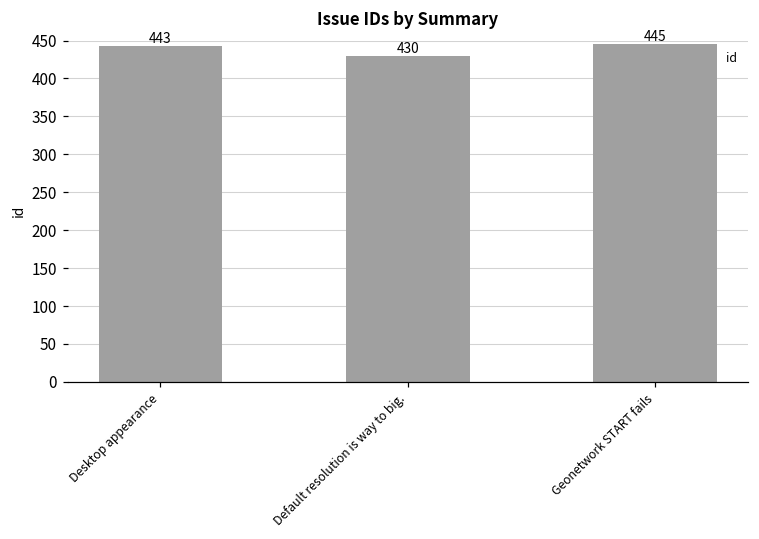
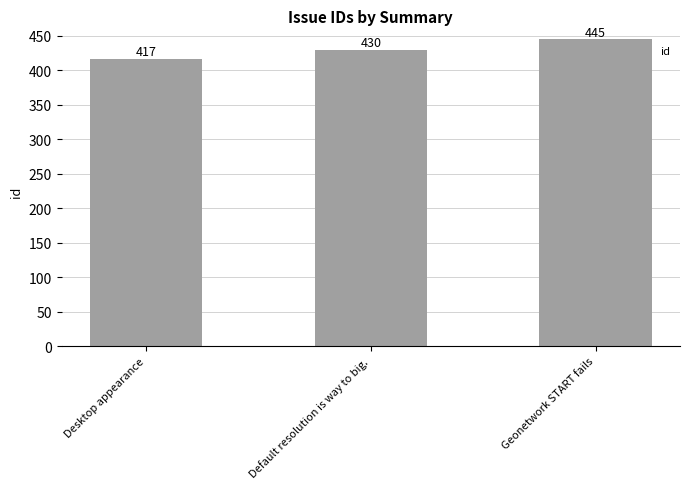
  {
-   "Desktop appearance": 443,
+   "Desktop appearance": 417,
    "Default resolution is way to big.": 430,
    "Geonetwork START fails": 445
  }
